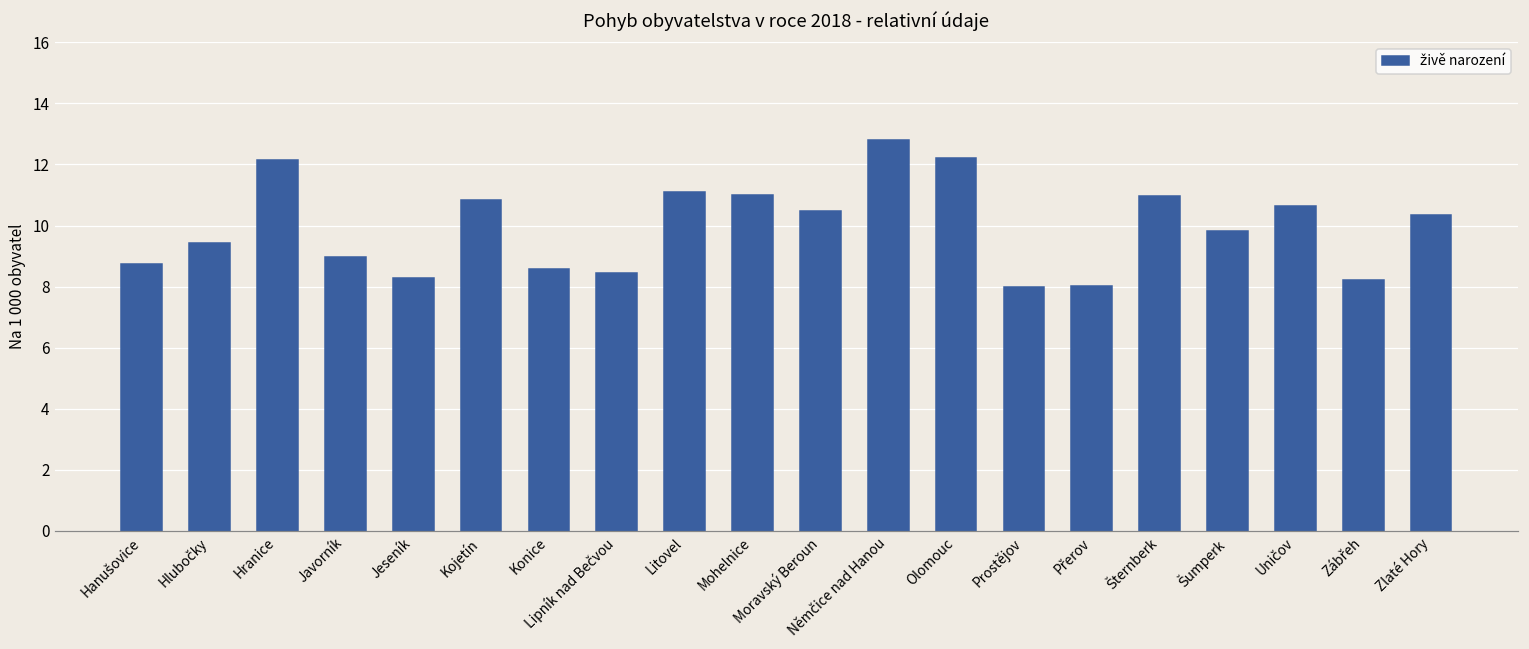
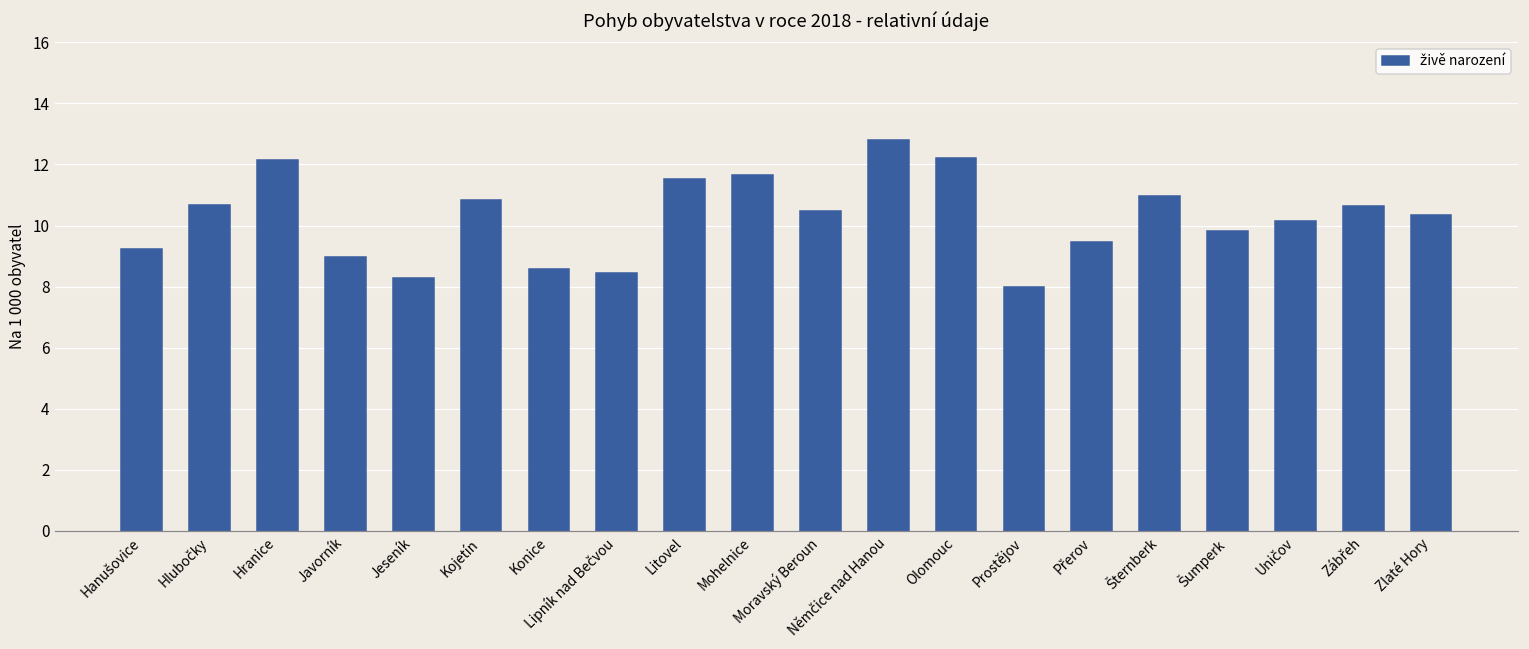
  {
-   "Hanušovice": 8.7,
-   "Hlubočky": 9.4,
+   "Hanušovice": 9.2,
+   "Hlubočky": 10.7,
    "Hranice": 12.1,
    "Javorník": 9.0,
    "Jeseník": 8.3,
    "Kojetín": 10.8,
    "Konice": 8.6,
    "Lipník nad Bečvou": 8.4,
-   "Litovel": 11.1,
-   "Mohelnice": 11.0,
+   "Litovel": 11.5,
+   "Mohelnice": 11.7,
    "Moravský Beroun": 10.5,
    "Němčice nad Hanou": 12.8,
    "Olomouc": 12.2,
    "Prostějov": 8.0,
-   "Přerov": 8.0,
+   "Přerov": 9.5,
    "Šternberk": 11.0,
    "Šumperk": 9.8,
-   "Uničov": 10.6,
-   "Zábřeh": 8.2,
+   "Uničov": 10.2,
+   "Zábřeh": 10.6,
    "Zlaté Hory": 10.3
  }
